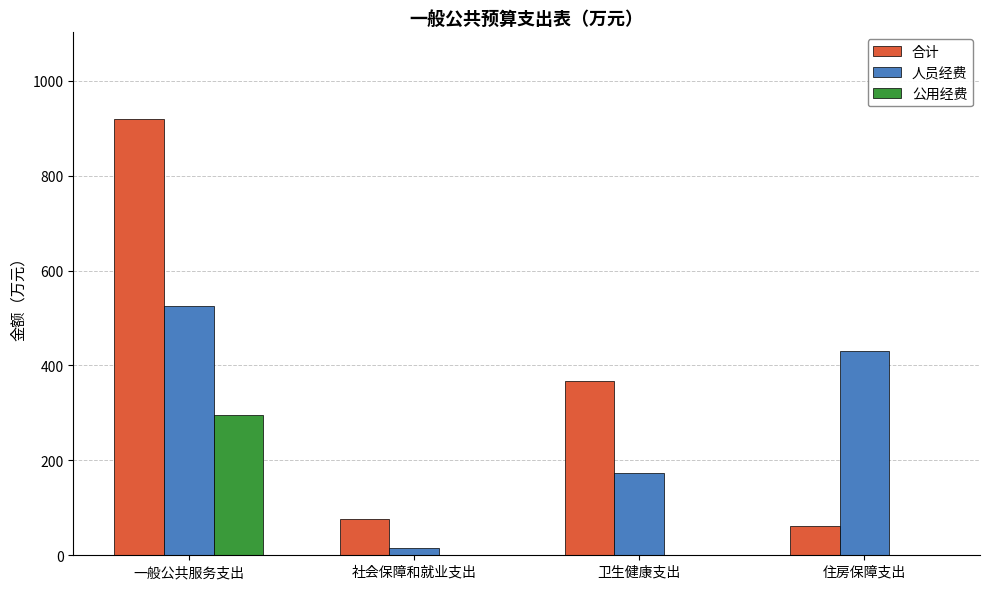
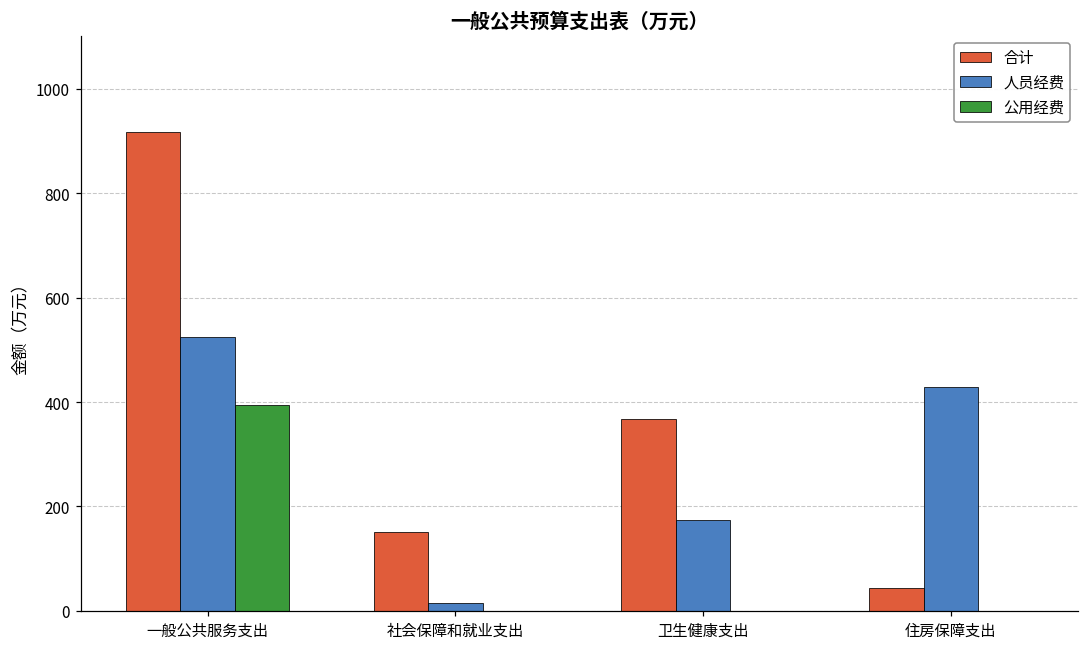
  {
    "合计": {
      "一般公共服务支出": 920,
-     "社会保障和就业支出": 80,
+     "社会保障和就业支出": 150,
      "卫生健康支出": 370,
-     "住房保障支出": 60
+     "住房保障支出": 40
    },
    "人员经费": {
      "一般公共服务支出": 520,
      "社会保障和就业支出": 20,
      "卫生健康支出": 170,
      "住房保障支出": 430
    },
    "公用经费": {
-     "一般公共服务支出": 300,
+     "一般公共服务支出": 390,
      "社会保障和就业支出": 0,
      "卫生健康支出": 0,
      "住房保障支出": 0
    }
  }
